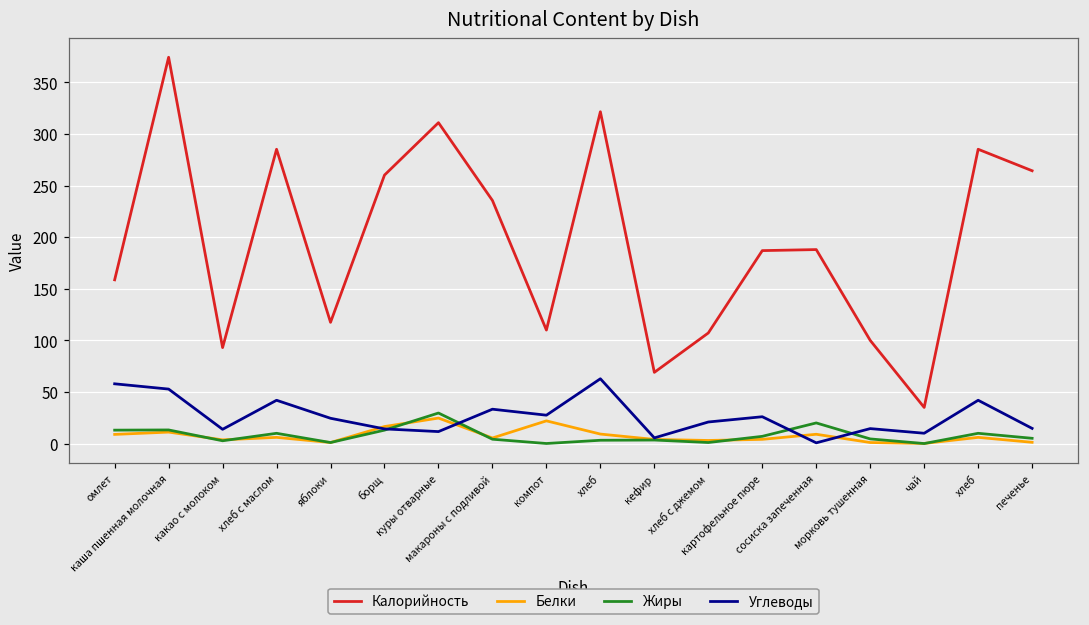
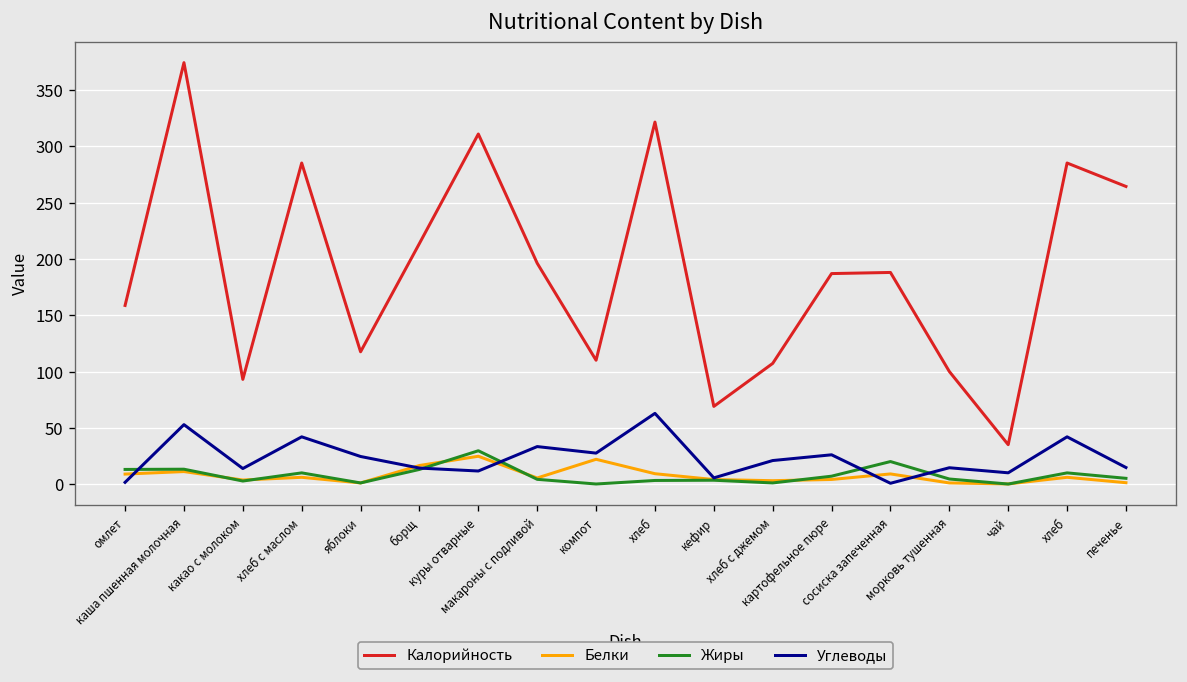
  {
    "Калорийность": {
      "омлет": 160,
      "каша пшенная молочная": 370,
      "какао с молоком": 90,
      "хлеб с маслом": 290,
      "яблоки": 120,
-     "борщ": 260,
+     "борщ": 210,
      "куры отварные": 310,
-     "макароны с подливой": 240,
+     "макароны с подливой": 200,
      "компот": 110,
      "кефир": 70,
      "хлеб с джемом": 110,
      "картофельное пюре": 190,
      "сосиска запеченная": 190,
      "морковь тушенная": 100,
      "чай": 40,
      "печенье": 260
    },
    "Белки": {
      "омлет": 10,
      "хлеб с маслом": 10,
      "куры отварные": 20,
      "компот": 20,
      "картофельное пюре": 0,
      "сосиска запеченная": 10,
      "морковь тушенная": 0,
      "печенье": 0
    },
    "Жиры": {
      "омлет": 10,
      "хлеб с маслом": 10,
      "куры отварные": 30,
      "компот": 0,
      "картофельное пюре": 10,
      "сосиска запеченная": 20,
      "морковь тушенная": 0,
      "печенье": 10
    },
    "Углеводы": {
-     "омлет": 60,
+     "омлет": 0,
      "каша пшенная молочная": 50,
      "какао с молоком": 10,
      "хлеб с маслом": 40,
      "яблоки": 20,
      "куры отварные": 10,
      "макароны с подливой": 30,
      "компот": 30,
      "хлеб с джемом": 20,
      "картофельное пюре": 30,
      "сосиска запеченная": 0,
      "морковь тушенная": 10,
      "чай": 10,
      "печенье": 10
    }
  }
